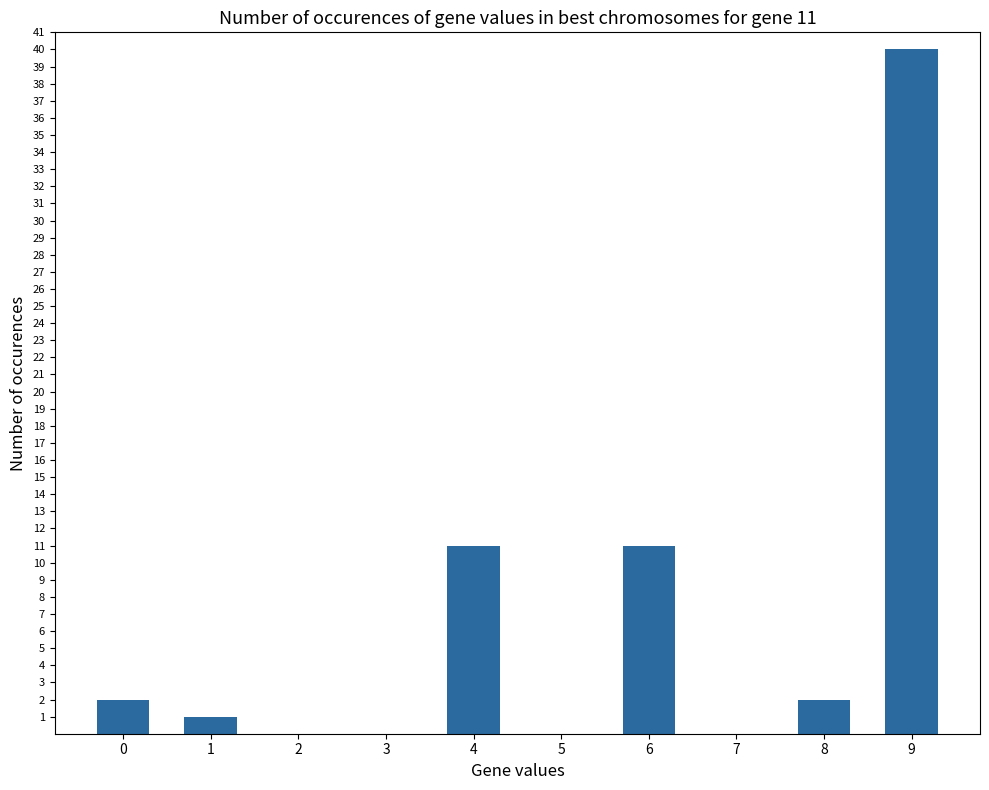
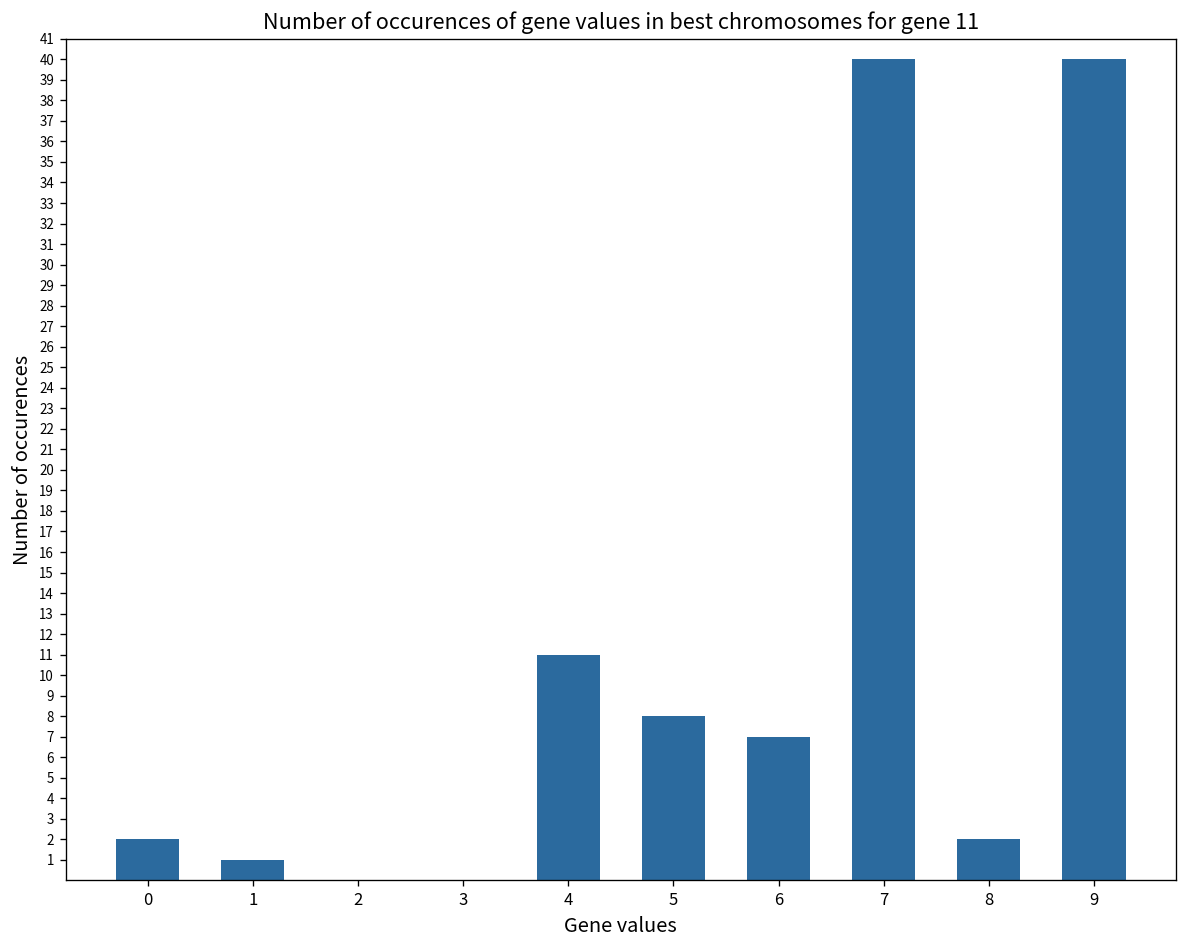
  {
    "0": 2,
    "1": 1,
    "2": 0,
    "3": 0,
    "4": 11,
-   "5": 0,
-   "6": 11,
-   "7": 0,
+   "5": 8,
+   "6": 7,
+   "7": 40,
    "8": 2,
    "9": 40
  }
